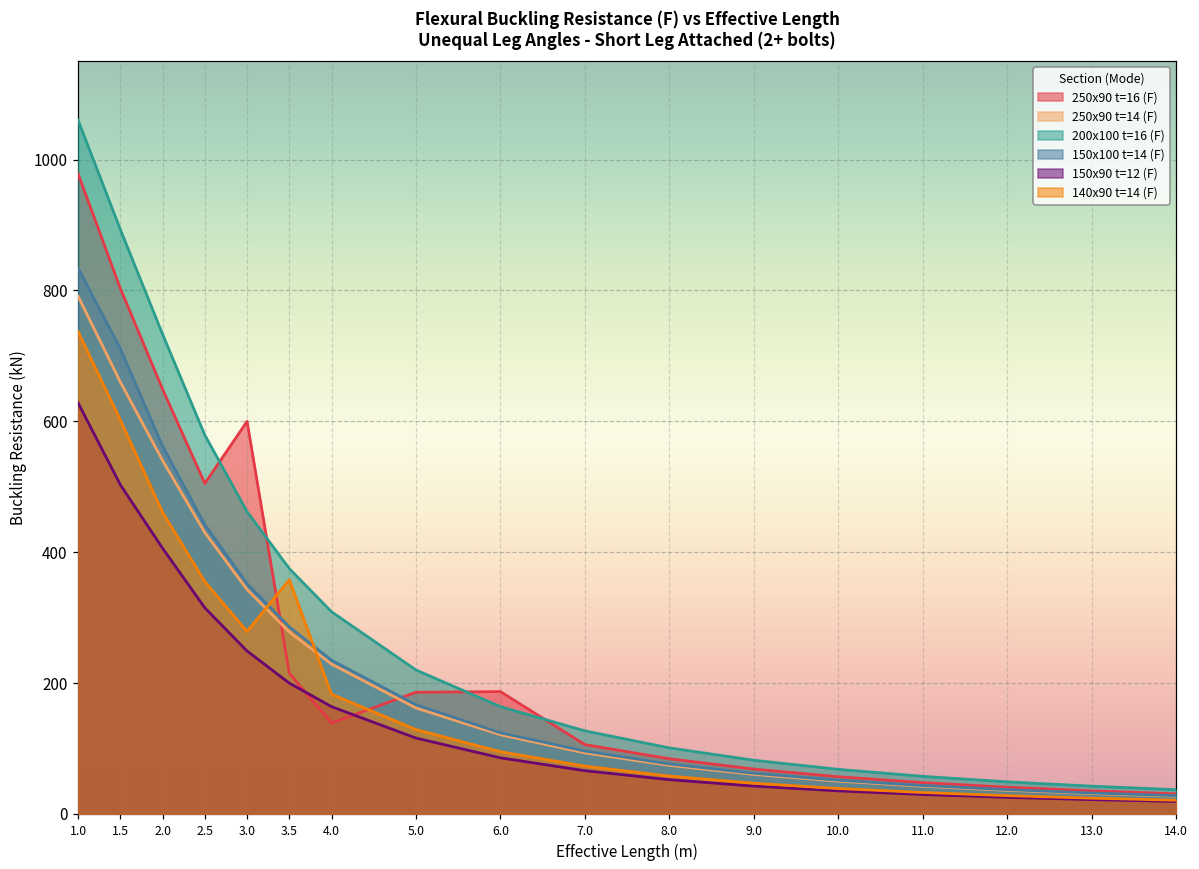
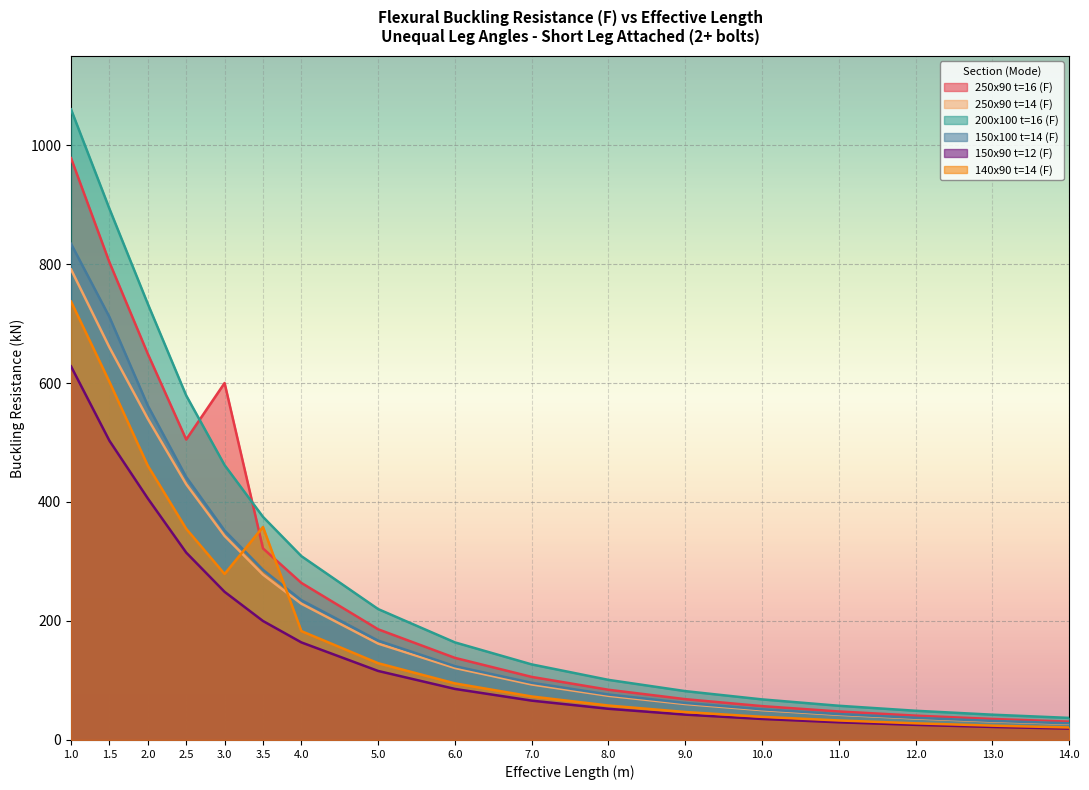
  {
    "250x90 t=16 (F)": {
      "1.0": 980,
      "1.5": 800,
      "2.0": 650,
      "2.5": 510,
      "3.0": 600,
-     "3.5": 220,
-     "4.0": 140,
+     "3.5": 320,
+     "4.0": 260,
      "5.0": 190,
-     "6.0": 190,
+     "6.0": 140,
      "7.0": 110,
      "8.0": 80,
      "9.0": 70,
      "10.0": 60,
      "11.0": 50
    },
    "250x90 t=14 (F)": {
      "1.0": 790,
      "1.5": 660,
      "2.0": 540,
      "2.5": 430,
      "3.0": 340,
      "3.5": 280,
      "4.0": 230,
      "5.0": 160
    },
    "150x90 t=12 (F)": {
      "1.0": 630,
      "1.5": 500,
      "2.0": 410,
      "2.5": 320,
      "3.0": 250,
      "3.5": 200,
      "4.0": 160,
      "5.0": 120,
      "6.0": 90,
      "7.0": 70,
      "8.0": 50,
      "9.0": 40
    },
    "140x90 t=14 (F)": {
      "1.0": 740,
      "1.5": 600,
      "2.0": 460,
      "2.5": 360,
      "3.0": 280,
      "3.5": 360,
      "4.0": 180,
      "5.0": 130,
      "6.0": 100,
      "7.0": 70,
      "8.0": 60,
      "9.0": 50
    }
  }
